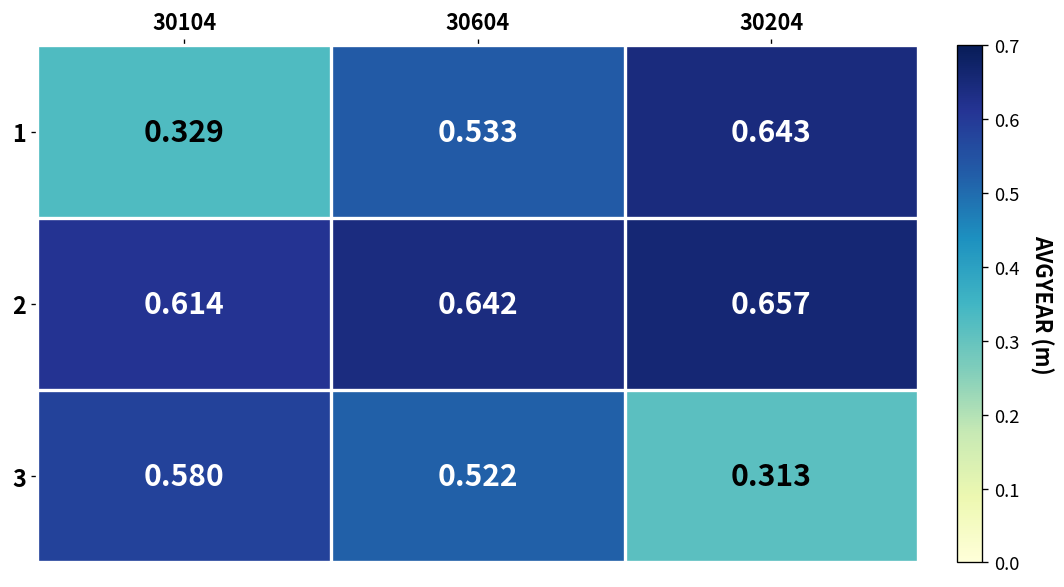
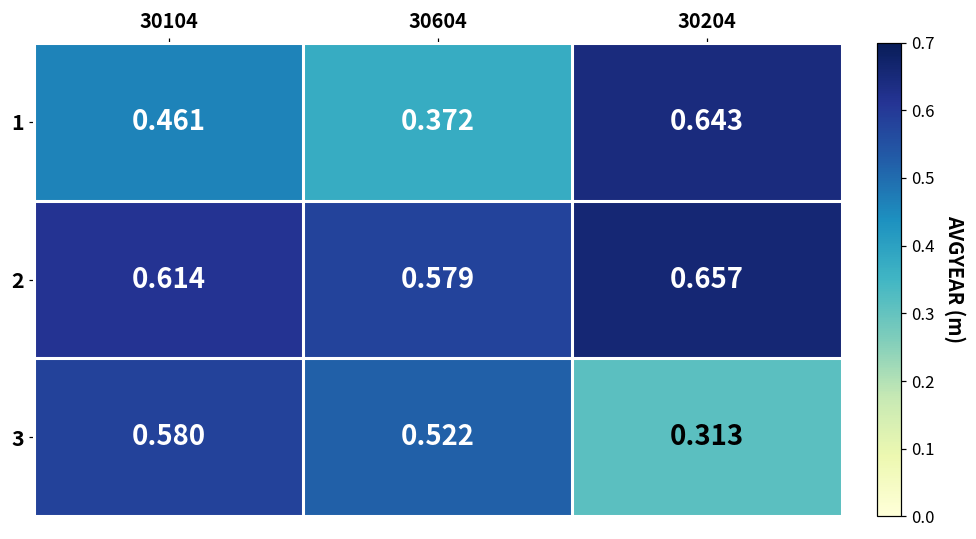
  {
    "1": {
-     "30104": 0.329,
-     "30604": 0.533,
+     "30104": 0.461,
+     "30604": 0.372,
      "30204": 0.643
    },
    "2": {
      "30104": 0.614,
-     "30604": 0.642,
+     "30604": 0.579,
      "30204": 0.657
    },
    "3": {
      "30104": 0.580,
      "30604": 0.522,
      "30204": 0.313
    }
  }
